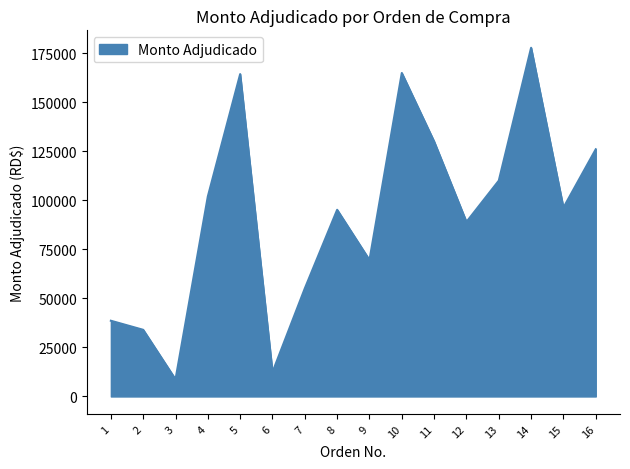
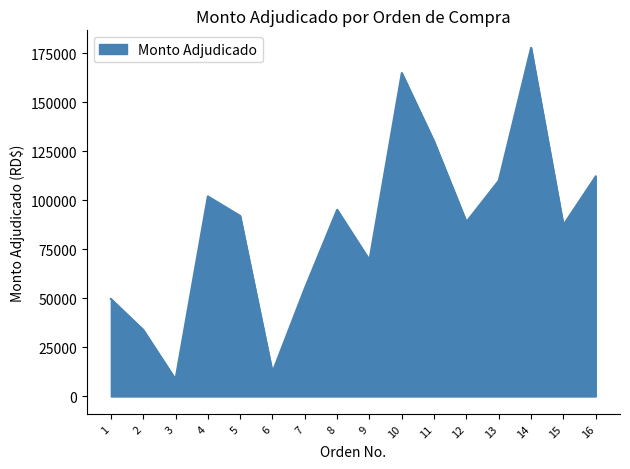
  {
-   "1": 39000,
+   "1": 50000,
    "2": 34000,
    "3": 9000,
    "4": 102000,
-   "5": 164000,
+   "5": 92000,
    "6": 12000,
    "7": 55000,
    "8": 95000,
    "9": 70000,
    "10": 165000,
    "11": 130000,
    "12": 89000,
    "13": 110000,
    "14": 178000,
-   "15": 96000,
-   "16": 126000
+   "15": 87000,
+   "16": 112000
  }
